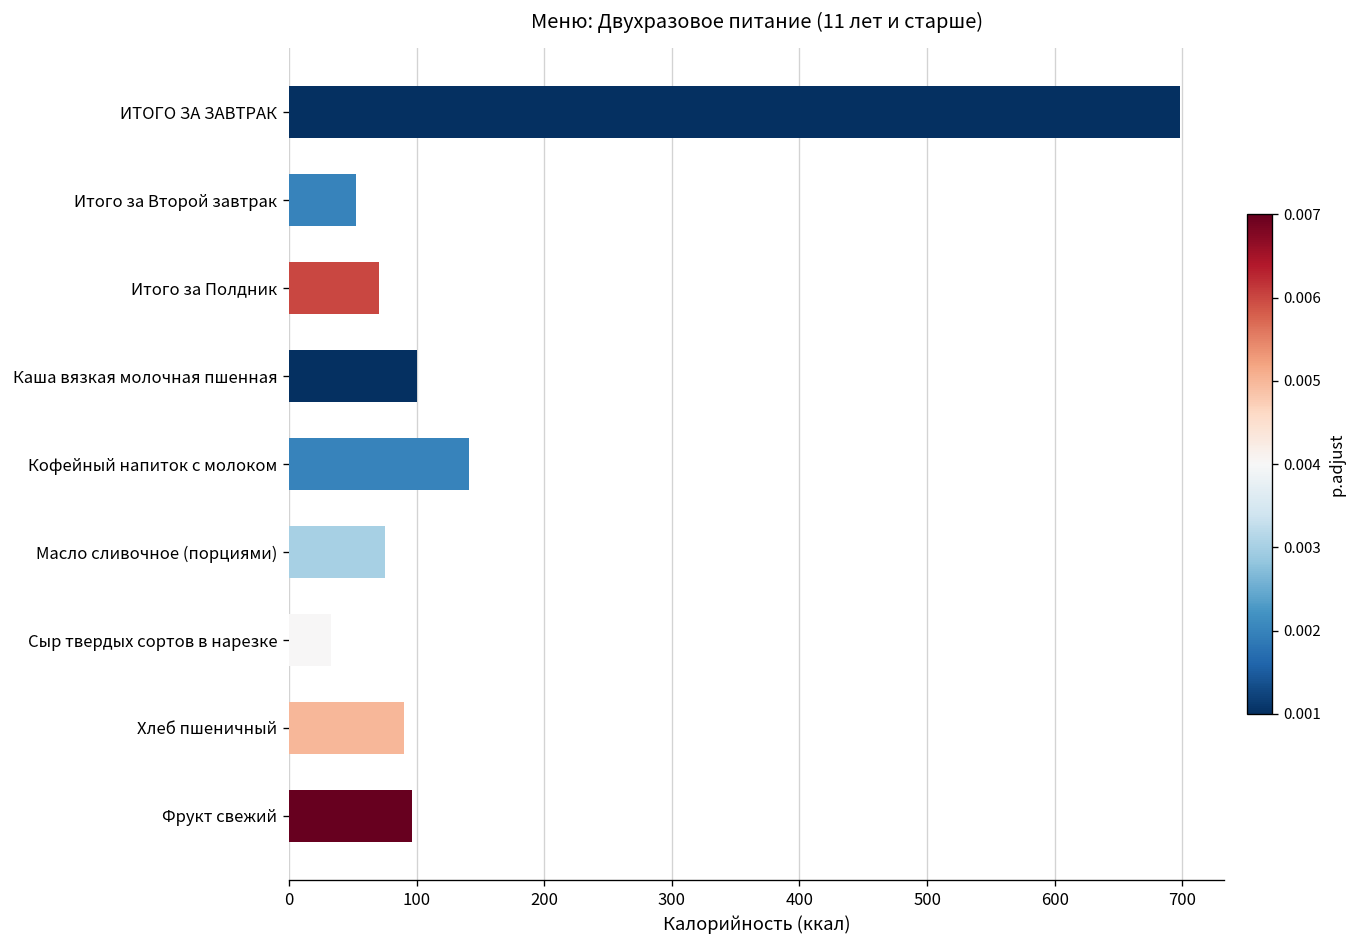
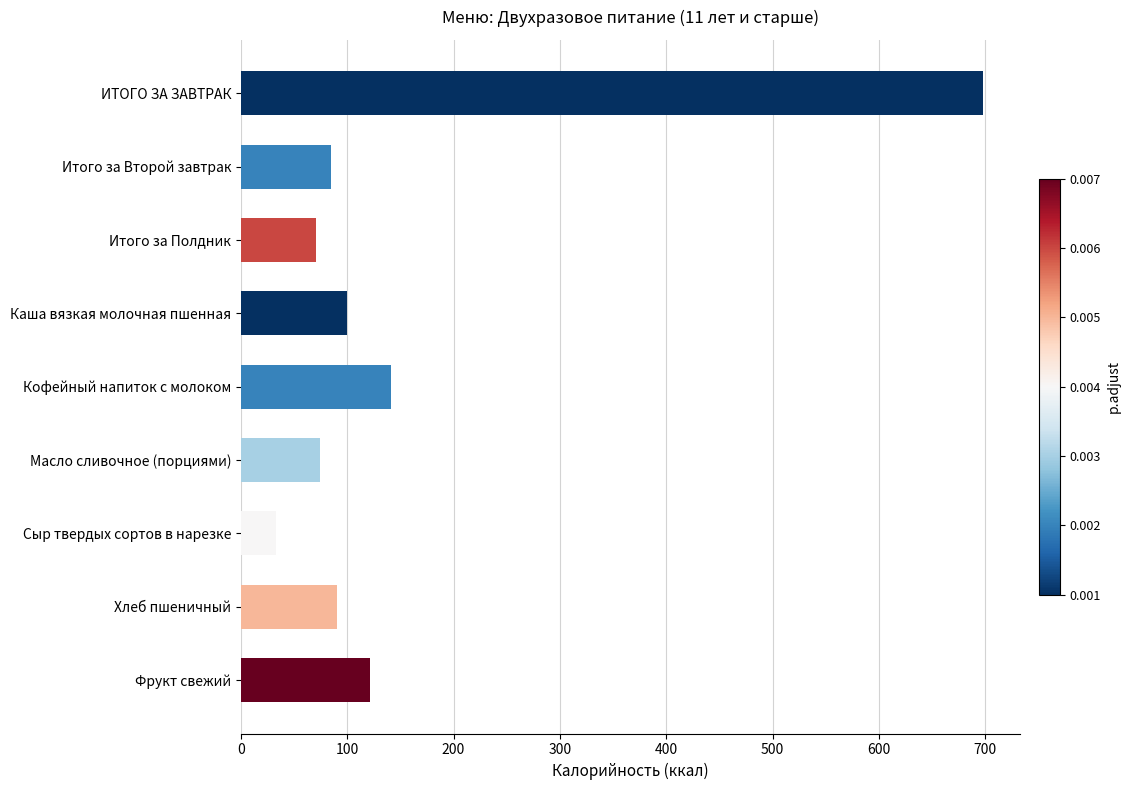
  {
    "ИТОГО ЗА ЗАВТРАК": 698,
-   "Итого за Второй завтрак": 53,
+   "Итого за Второй завтрак": 84,
    "Итого за Полдник": 71,
    "Каша вязкая молочная пшенная": 100,
    "Кофейный напиток с молоком": 141,
    "Масло сливочное (порциями)": 75,
    "Сыр твердых сортов в нарезке": 33,
    "Хлеб пшеничный": 90,
-   "Фрукт свежий": 96
+   "Фрукт свежий": 121
  }
